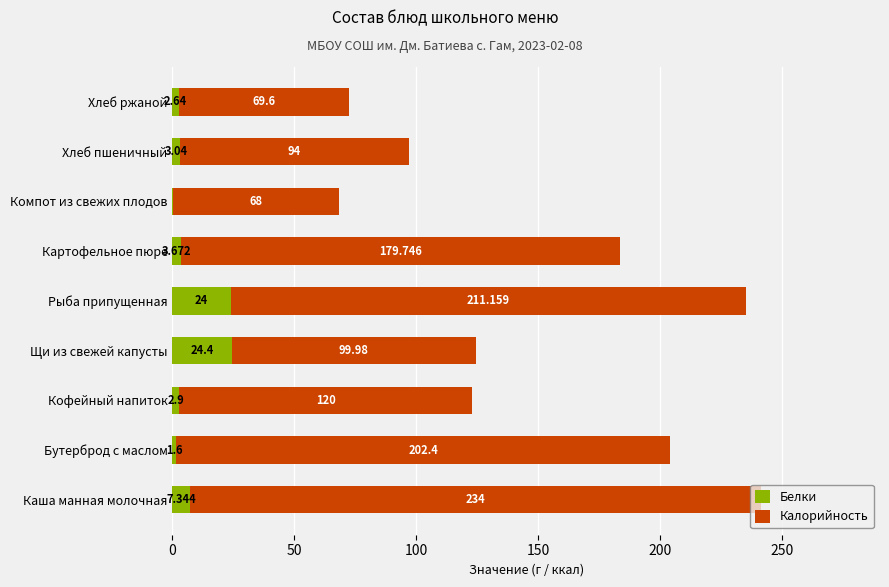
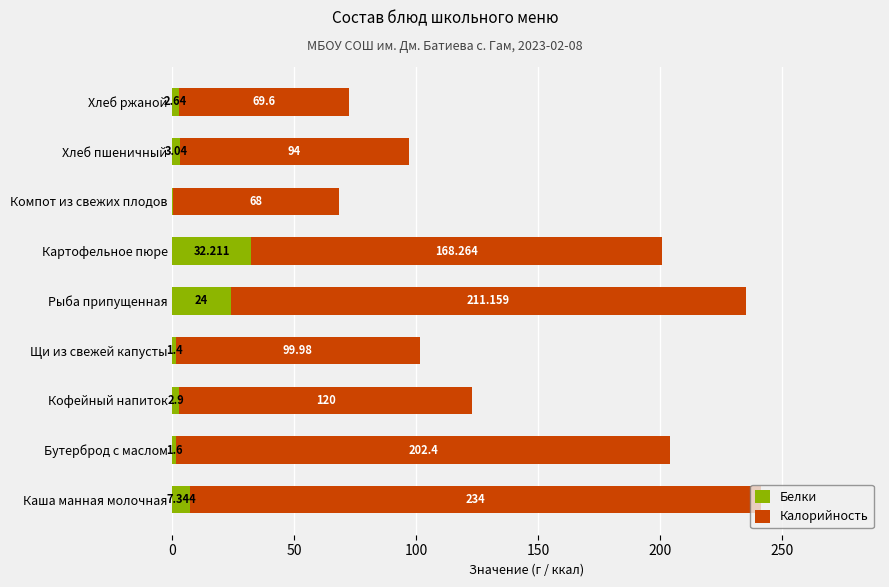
  {
    "Белки": {
      "Хлеб ржаной": 2.64,
      "Хлеб пшеничный": 3.04,
-     "Картофельное пюре": 3.672,
+     "Картофельное пюре": 32.211,
      "Рыба припущенная": 24,
-     "Щи из свежей капусты": 24.4,
+     "Щи из свежей капусты": 1.4,
      "Кофейный напиток": 2.9,
      "Бутерброд с маслом": 1.6,
      "Каша манная молочная": 7.344
    },
    "Калорийность": {
      "Хлеб ржаной": 69.6,
      "Хлеб пшеничный": 94,
      "Компот из свежих плодов": 68,
-     "Картофельное пюре": 179.746,
+     "Картофельное пюре": 168.264,
      "Рыба припущенная": 211.159,
      "Щи из свежей капусты": 99.98,
      "Кофейный напиток": 120,
      "Бутерброд с маслом": 202.4
    }
  }
